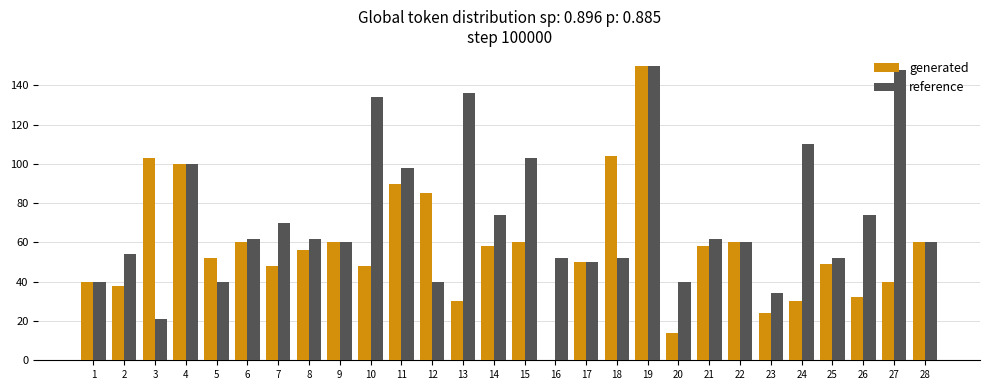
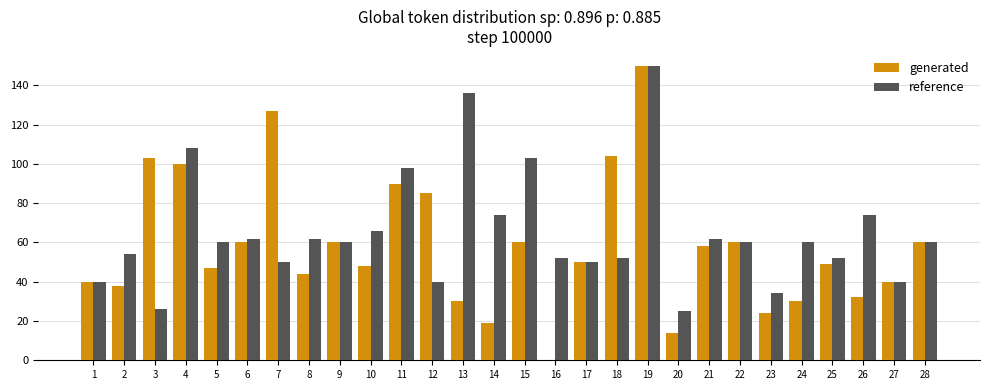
  {
    "generated": {
      "1": 40,
      "2": 38,
      "3": 103,
      "4": 100,
-     "5": 52,
+     "5": 47,
      "6": 60,
-     "7": 48,
-     "8": 56,
+     "7": 127,
+     "8": 44,
      "9": 60,
      "10": 48,
      "11": 90,
      "12": 85,
      "13": 30,
-     "14": 58,
+     "14": 19,
      "15": 60,
      "16": 0,
      "17": 50,
      "18": 104,
      "19": 150,
      "20": 14,
      "21": 58,
      "22": 60,
      "23": 24,
      "24": 30,
      "25": 49,
      "26": 32,
      "27": 40,
      "28": 60
    },
    "reference": {
      "1": 40,
      "2": 54,
-     "3": 21,
-     "4": 100,
-     "5": 40,
+     "3": 26,
+     "4": 108,
+     "5": 60,
      "6": 62,
-     "7": 70,
+     "7": 50,
      "8": 62,
      "9": 60,
-     "10": 134,
+     "10": 66,
      "11": 98,
      "12": 40,
      "13": 136,
      "14": 74,
      "15": 103,
      "16": 52,
      "17": 50,
      "18": 52,
      "19": 150,
-     "20": 40,
+     "20": 25,
      "21": 62,
      "22": 60,
      "23": 34,
-     "24": 110,
+     "24": 60,
      "25": 52,
      "26": 74,
-     "27": 148,
+     "27": 40,
      "28": 60
    }
  }
